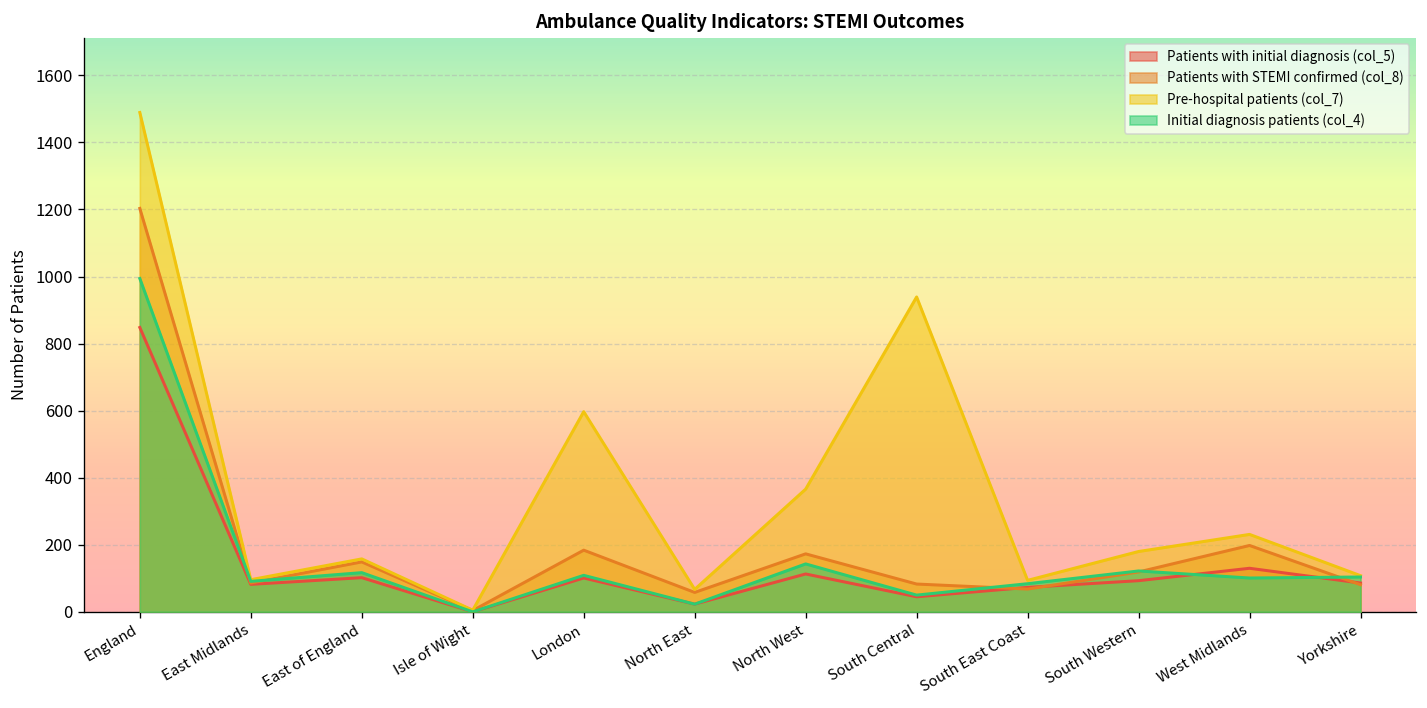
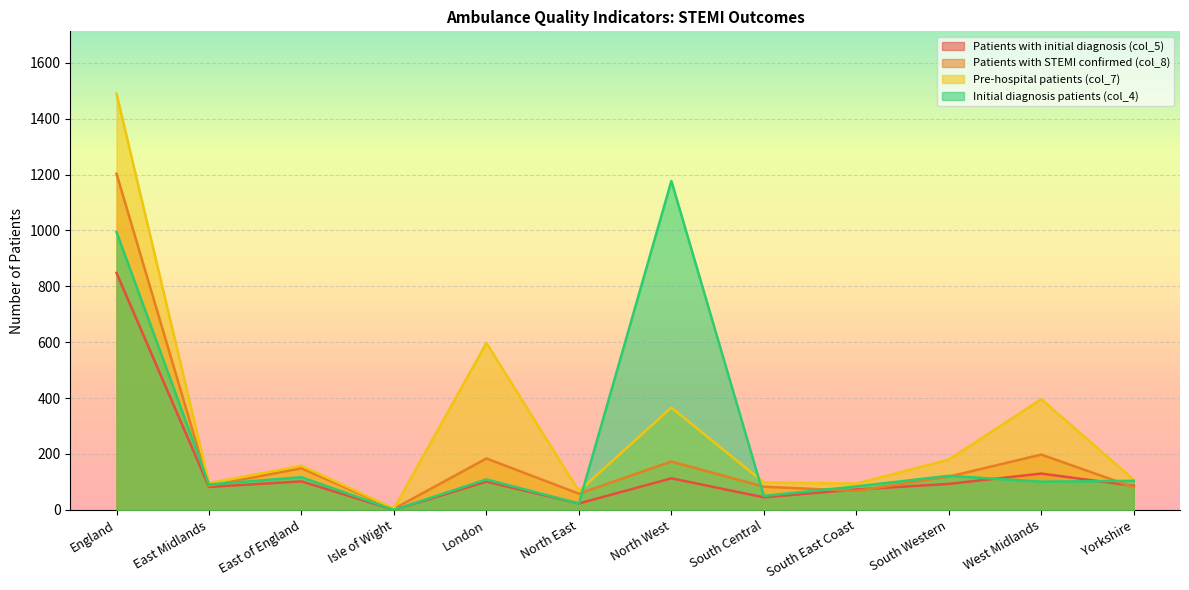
  {
    "Pre-hospital patients (col_7)": {
      "England": 1490,
      "East of England": 160,
      "London": 600,
      "North West": 370,
-     "South Central": 940,
+     "South Central": 100,
      "South East Coast": 90,
      "South Western": 180,
-     "West Midlands": 230
+     "West Midlands": 400
    },
    "Initial diagnosis patients (col_4)": {
      "England": 990,
      "East of England": 120,
-     "North West": 140,
+     "North West": 1180,
      "South East Coast": 80,
      "West Midlands": 100
    }
  }
